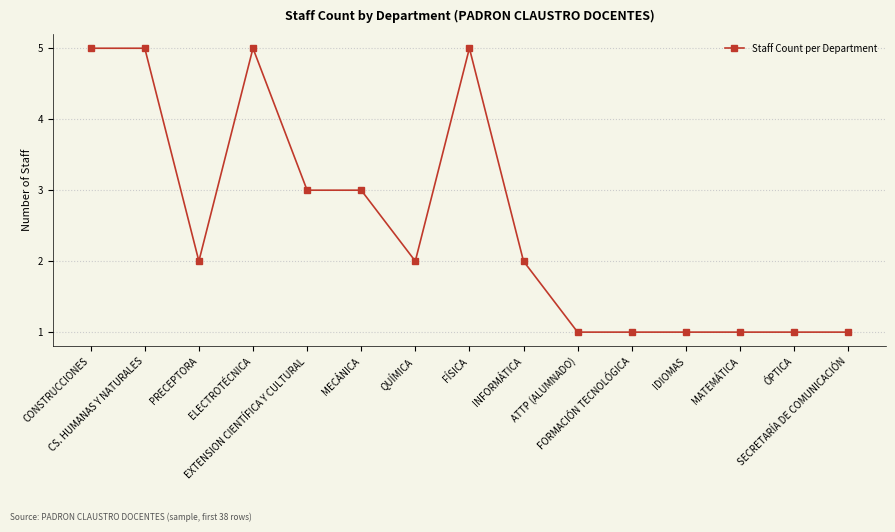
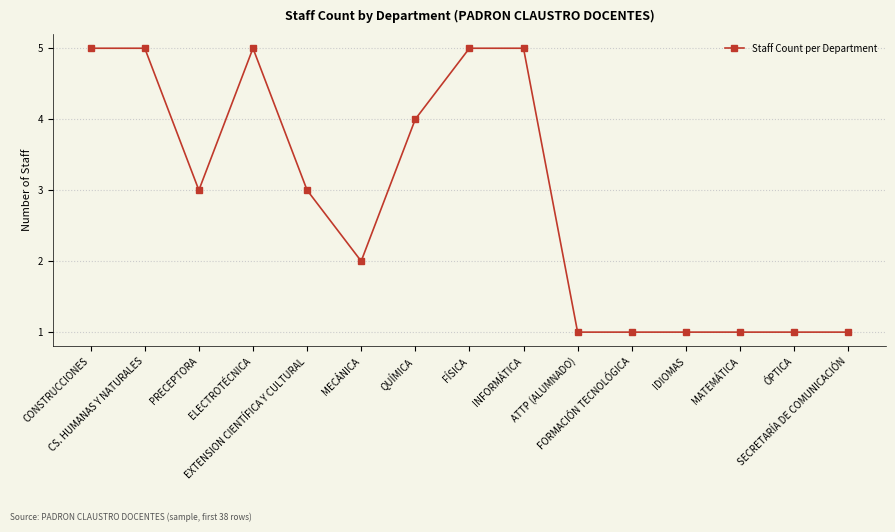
  {
    "CONSTRUCCIONES": 5,
    "CS. HUMANAS Y NATURALES": 5,
-   "PRECEPTORA": 2,
+   "PRECEPTORA": 3,
    "ELECTROTÉCNICA": 5,
    "EXTENSION CIENTÍFICA Y CULTURAL": 3,
-   "MECÁNICA": 3,
-   "QUÍMICA": 2,
+   "MECÁNICA": 2,
+   "QUÍMICA": 4,
    "FÍSICA": 5,
-   "INFORMÁTICA": 2,
+   "INFORMÁTICA": 5,
    "ATTP (ALUMNADO)": 1,
    "FORMACIÓN TECNOLÓGICA": 1,
    "IDIOMAS": 1,
    "MATEMÁTICA": 1,
    "ÓPTICA": 1,
    "SECRETARÍA DE COMUNICACIÓN": 1
  }
